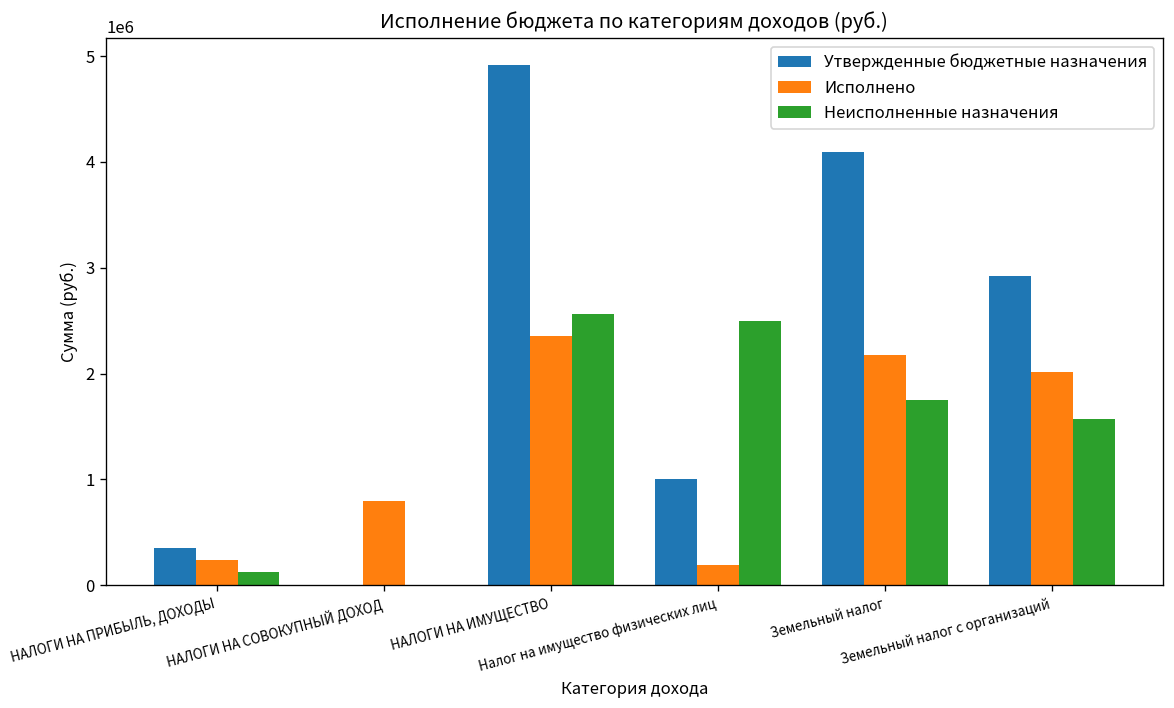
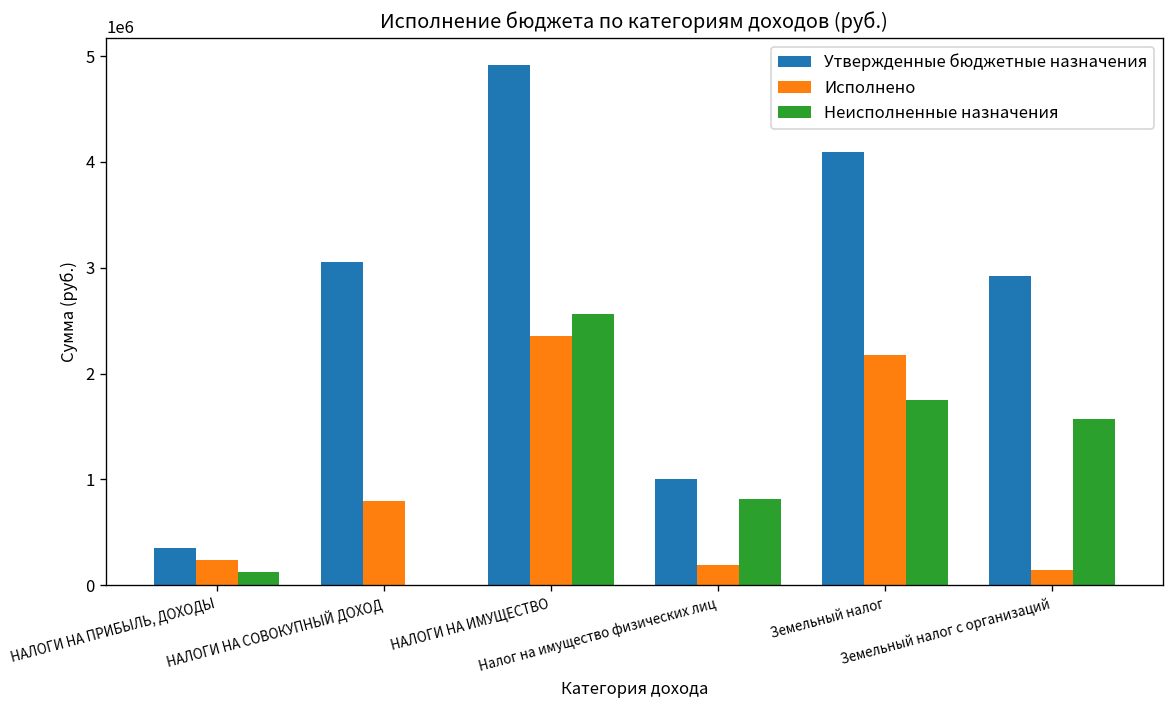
  {
    "Утвержденные бюджетные назначения": {
      "НАЛОГИ НА ПРИБЫЛЬ, ДОХОДЫ": 400000,
-     "НАЛОГИ НА СОВОКУПНЫЙ ДОХОД": 0,
+     "НАЛОГИ НА СОВОКУПНЫЙ ДОХОД": 3100000,
      "НАЛОГИ НА ИМУЩЕСТВО": 4900000,
      "Налог на имущество физических лиц": 1000000,
      "Земельный налог": 4100000,
      "Земельный налог с организаций": 2900000
    },
    "Исполнено": {
      "НАЛОГИ НА ПРИБЫЛЬ, ДОХОДЫ": 200000,
      "НАЛОГИ НА СОВОКУПНЫЙ ДОХОД": 800000,
      "НАЛОГИ НА ИМУЩЕСТВО": 2400000,
      "Налог на имущество физических лиц": 200000,
      "Земельный налог": 2200000,
-     "Земельный налог с организаций": 2000000
+     "Земельный налог с организаций": 100000
    },
    "Неисполненные назначения": {
      "НАЛОГИ НА ПРИБЫЛЬ, ДОХОДЫ": 100000,
      "НАЛОГИ НА СОВОКУПНЫЙ ДОХОД": 0,
      "НАЛОГИ НА ИМУЩЕСТВО": 2600000,
-     "Налог на имущество физических лиц": 2500000,
+     "Налог на имущество физических лиц": 800000,
      "Земельный налог": 1700000,
      "Земельный налог с организаций": 1600000
    }
  }
